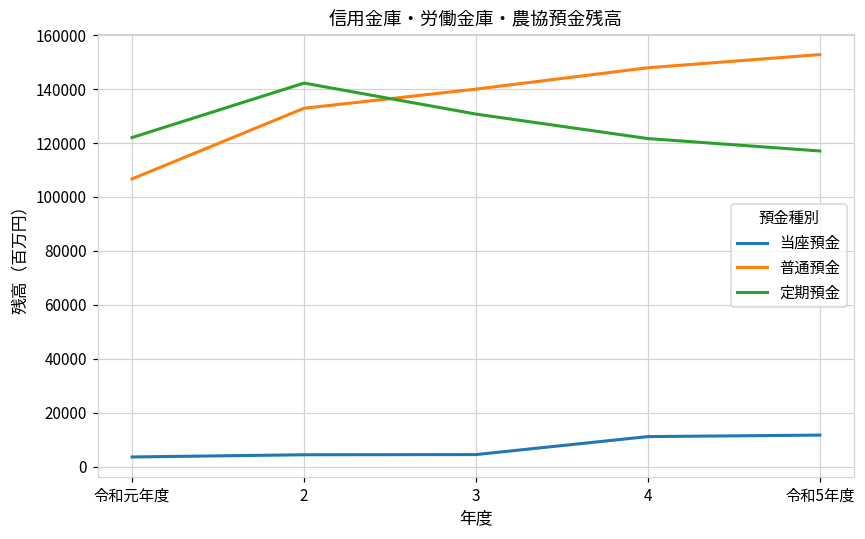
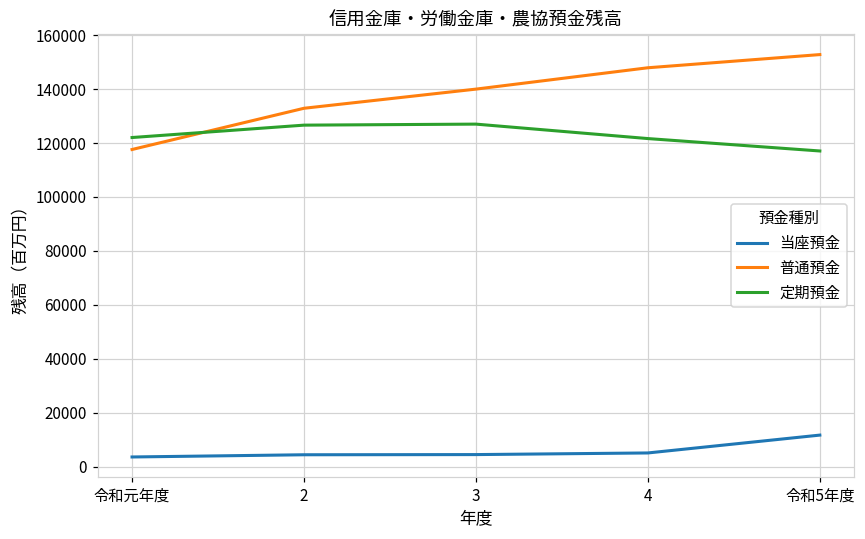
  {
    "当座預金": {
      "令和元年度": 4000,
      "2": 4000,
      "3": 5000,
-     "4": 11000,
+     "4": 5000,
      "令和5年度": 12000
    },
    "普通預金": {
-     "令和元年度": 107000,
+     "令和元年度": 118000,
      "2": 133000,
      "3": 140000,
      "4": 148000,
      "令和5年度": 153000
    },
    "定期預金": {
      "令和元年度": 122000,
-     "2": 142000,
-     "3": 131000,
+     "2": 127000,
+     "3": 127000,
      "4": 122000,
      "令和5年度": 117000
    }
  }
